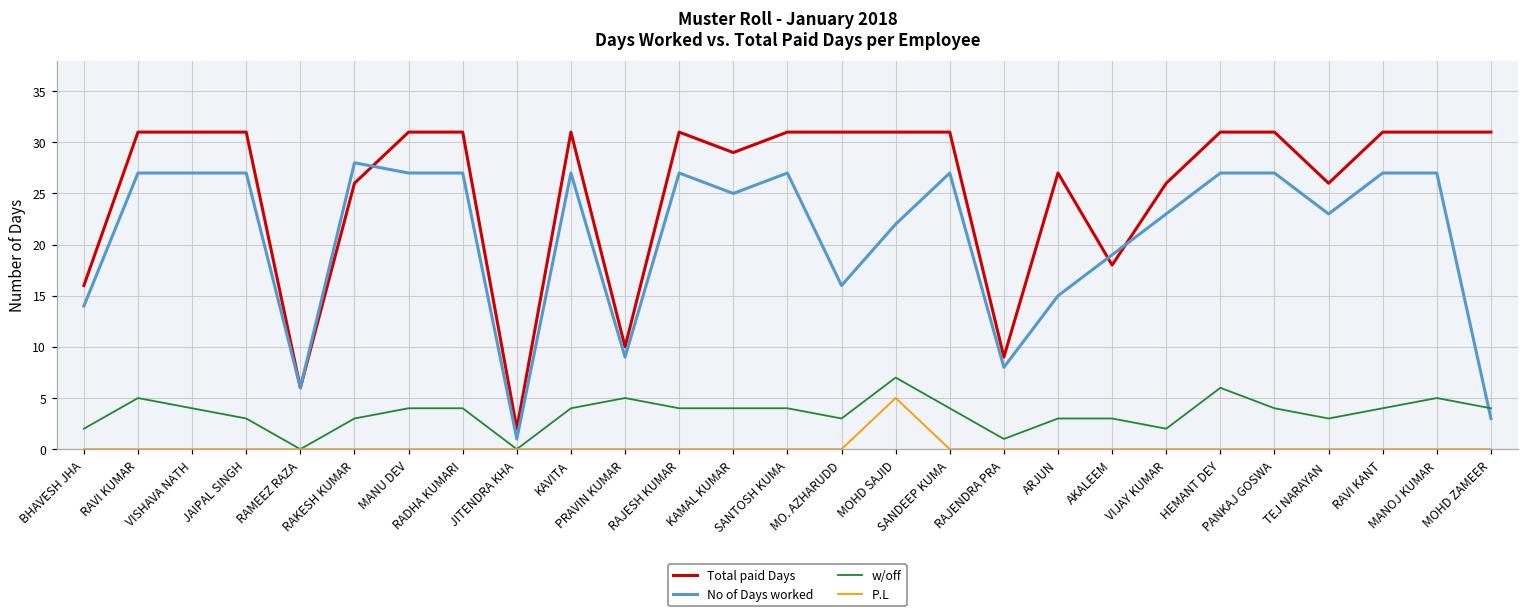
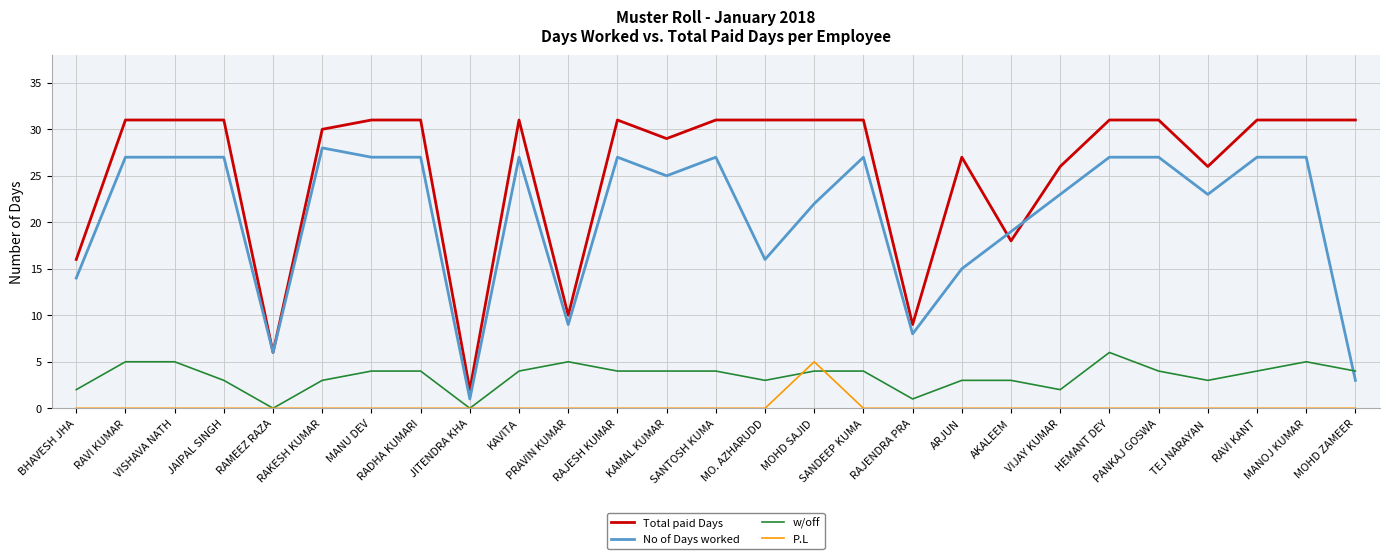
  {
    "Total paid Days": {
      "BHAVESH JHA": 16,
      "RAVI KUMAR": 31,
      "VISHAVA NATH": 31,
      "JAIPAL SINGH": 31,
-     "RAKESH KUMAR": 26,
+     "RAKESH KUMAR": 30,
      "MANU DEV": 31,
      "RADHA KUMARI": 31,
      "JITENDRA KHA": 2,
      "KAVITA": 31,
      "PRAVIN KUMAR": 10,
      "RAJESH KUMAR": 31,
      "KAMAL KUMAR": 29,
      "SANTOSH KUMA": 31,
      "MO. AZHARUDD": 31,
      "MOHD SAJID": 31,
      "SANDEEP KUMA": 31,
      "RAJENDRA PRA": 9,
      "ARJUN": 27,
      "AKALEEM": 18,
      "VIJAY KUMAR": 26,
      "HEMANT DEY": 31,
      "PANKAJ GOSWA": 31,
      "TEJ NARAYAN": 26,
      "RAVI KANT": 31,
      "MANOJ KUMAR": 31,
      "MOHD ZAMEER": 31
    },
    "No of Days worked": {
      "BHAVESH JHA": 14,
      "RAVI KUMAR": 27,
      "VISHAVA NATH": 27,
      "JAIPAL SINGH": 27,
      "RAKESH KUMAR": 28,
      "MANU DEV": 27,
      "RADHA KUMARI": 27,
      "JITENDRA KHA": 1,
      "KAVITA": 27,
      "PRAVIN KUMAR": 9,
      "RAJESH KUMAR": 27,
      "KAMAL KUMAR": 25,
      "SANTOSH KUMA": 27,
      "MO. AZHARUDD": 16,
      "MOHD SAJID": 22,
      "SANDEEP KUMA": 27,
      "RAJENDRA PRA": 8,
      "ARJUN": 15,
      "AKALEEM": 19,
      "VIJAY KUMAR": 23,
      "HEMANT DEY": 27,
      "PANKAJ GOSWA": 27,
      "TEJ NARAYAN": 23,
      "RAVI KANT": 27,
      "MANOJ KUMAR": 27,
      "MOHD ZAMEER": 3
    },
    "w/off": {
      "BHAVESH JHA": 2,
      "RAVI KUMAR": 5,
-     "VISHAVA NATH": 4,
+     "VISHAVA NATH": 5,
      "JAIPAL SINGH": 3,
      "RAKESH KUMAR": 3,
      "MANU DEV": 4,
      "RADHA KUMARI": 4,
      "KAVITA": 4,
      "PRAVIN KUMAR": 5,
      "RAJESH KUMAR": 4,
      "KAMAL KUMAR": 4,
      "SANTOSH KUMA": 4,
      "MO. AZHARUDD": 3,
-     "MOHD SAJID": 7,
+     "MOHD SAJID": 4,
      "SANDEEP KUMA": 4,
      "RAJENDRA PRA": 1,
      "ARJUN": 3,
      "AKALEEM": 3,
      "VIJAY KUMAR": 2,
      "HEMANT DEY": 6,
      "PANKAJ GOSWA": 4,
      "TEJ NARAYAN": 3,
      "RAVI KANT": 4,
      "MANOJ KUMAR": 5,
      "MOHD ZAMEER": 4
    },
    "P.L": {
      "BHAVESH JHA": 0,
      "RAVI KUMAR": 0,
      "VISHAVA NATH": 0,
      "JAIPAL SINGH": 0,
      "RAKESH KUMAR": 0,
      "MANU DEV": 0,
      "RADHA KUMARI": 0,
      "KAVITA": 0,
      "PRAVIN KUMAR": 0,
      "RAJESH KUMAR": 0,
      "KAMAL KUMAR": 0,
      "SANTOSH KUMA": 0,
      "MO. AZHARUDD": 0,
      "MOHD SAJID": 5,
      "SANDEEP KUMA": 0,
      "RAJENDRA PRA": 0,
      "ARJUN": 0,
      "AKALEEM": 0,
      "VIJAY KUMAR": 0,
      "HEMANT DEY": 0,
      "PANKAJ GOSWA": 0,
      "TEJ NARAYAN": 0,
      "RAVI KANT": 0,
      "MANOJ KUMAR": 0,
      "MOHD ZAMEER": 0
    }
  }
